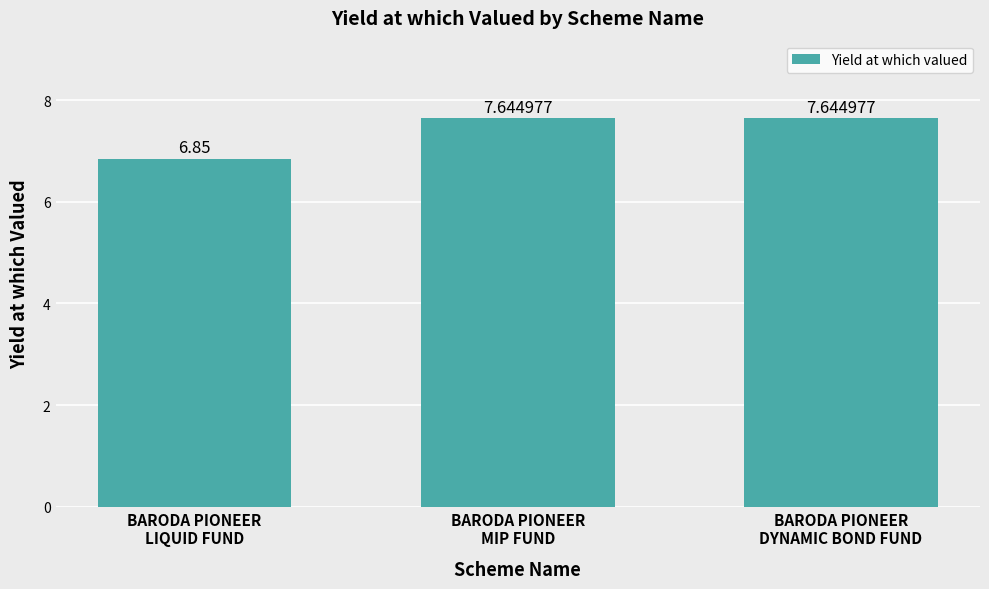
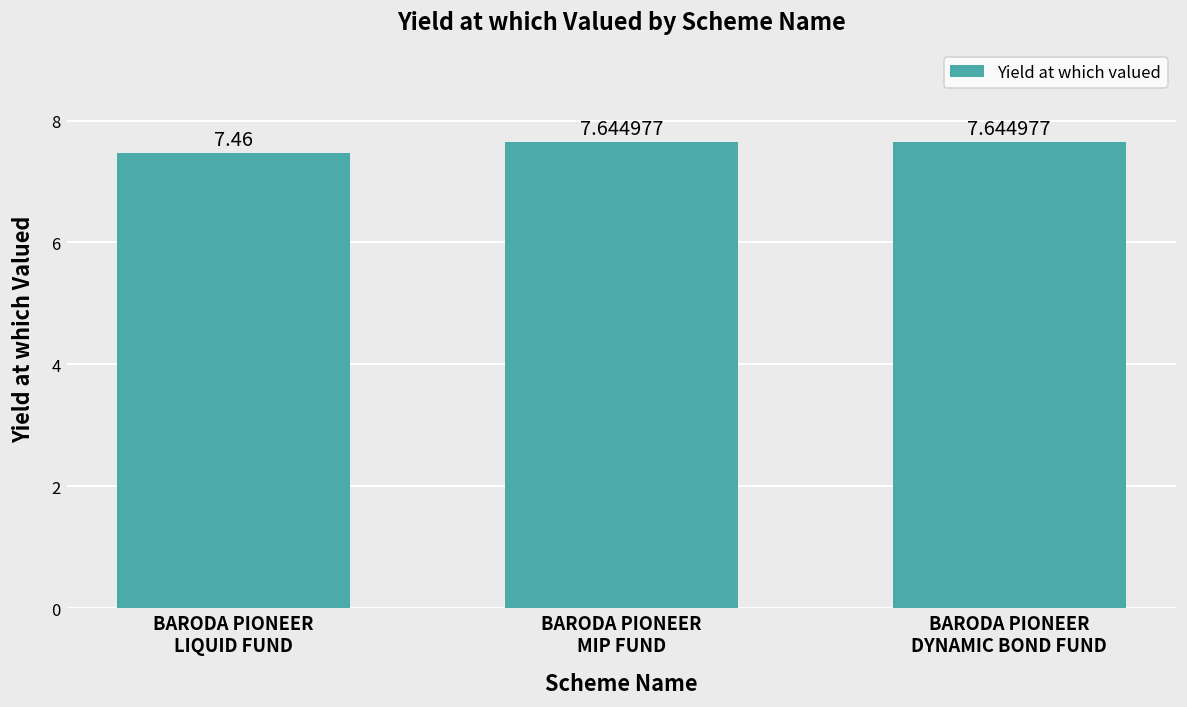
  {
-   "BARODA PIONEER LIQUID FUND": 6.85,
+   "BARODA PIONEER LIQUID FUND": 7.46,
    "BARODA PIONEER MIP FUND": 7.644977,
    "BARODA PIONEER DYNAMIC BOND FUND": 7.644977
  }
